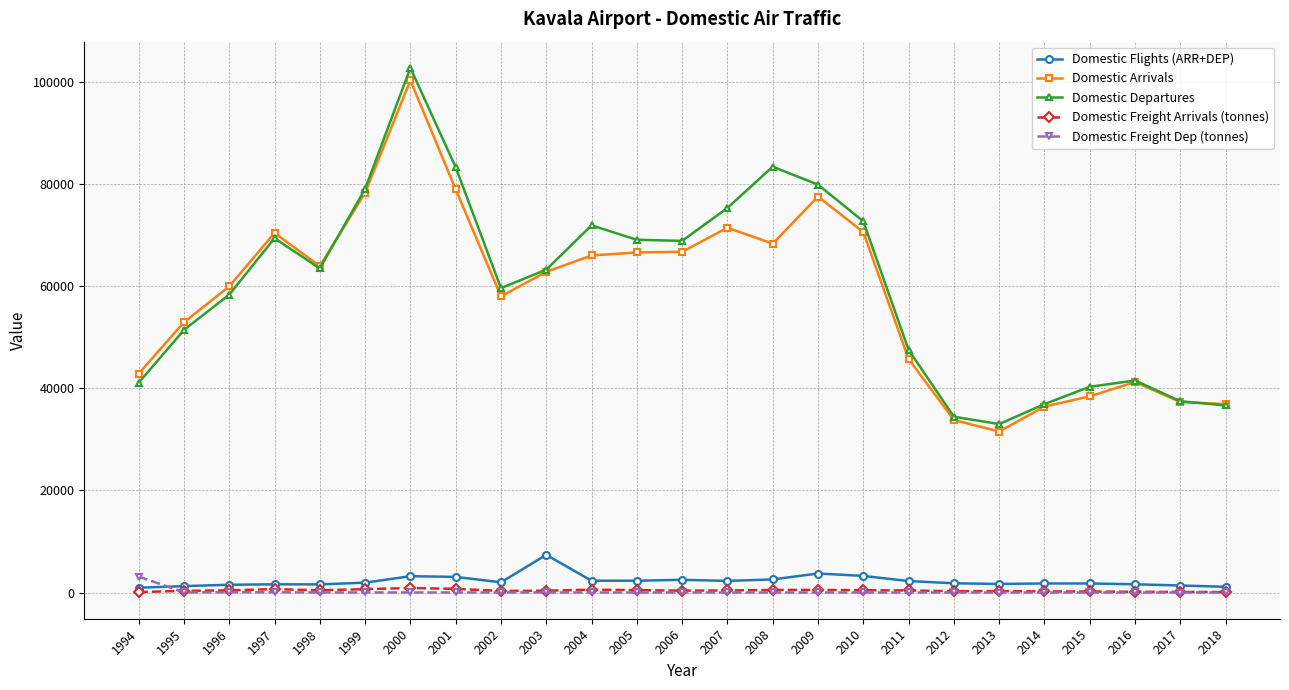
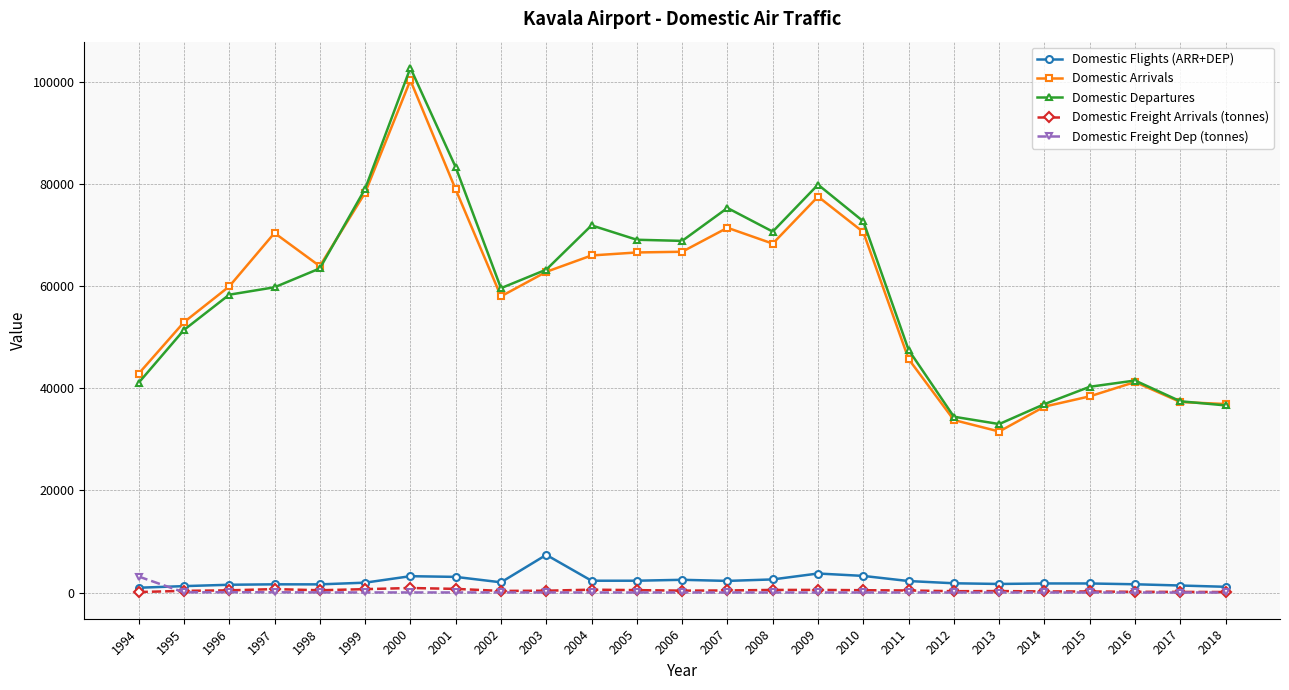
  {
    "Domestic Flights (ARR+DEP)": {
      "1994": 1000,
      "1995": 1000,
      "1996": 2000,
      "1997": 2000,
      "1998": 2000,
      "1999": 2000,
      "2000": 3000,
      "2001": 3000,
      "2002": 2000,
      "2003": 7000,
      "2004": 2000,
      "2005": 2000,
      "2006": 2000,
      "2007": 2000,
      "2008": 3000,
      "2009": 4000,
      "2010": 3000,
      "2011": 2000,
      "2012": 2000,
      "2013": 2000,
      "2014": 2000,
      "2015": 2000,
      "2016": 2000,
      "2017": 1000,
      "2018": 1000
    },
    "Domestic Arrivals": {
      "1994": 43000,
      "1995": 53000,
      "1996": 60000,
      "1997": 70000,
      "1999": 78000,
      "2000": 100000,
      "2001": 79000,
      "2002": 58000,
      "2004": 66000,
      "2005": 67000,
      "2006": 67000,
      "2007": 71000,
      "2008": 68000,
      "2009": 78000,
      "2010": 71000,
      "2011": 46000,
      "2012": 34000,
      "2013": 32000,
      "2015": 38000
    },
    "Domestic Departures": {
      "1994": 41000,
      "1995": 51000,
      "1996": 58000,
-     "1997": 69000,
+     "1997": 60000,
      "1999": 79000,
      "2000": 103000,
      "2001": 83000,
      "2002": 60000,
      "2004": 72000,
      "2005": 69000,
      "2006": 69000,
      "2007": 75000,
-     "2008": 83000,
+     "2008": 71000,
      "2009": 80000,
      "2010": 73000,
      "2011": 48000,
      "2012": 34000,
      "2013": 33000,
      "2015": 40000
    },
    "Domestic Freight Arrivals (tonnes)": {
      "1994": 0,
      "1997": 1000,
      "1999": 1000,
      "2000": 1000,
      "2001": 1000,
      "2004": 1000,
      "2008": 1000,
      "2009": 1000
    },
    "Domestic Freight Dep (tonnes)": {
      "1994": 3000,
      "1997": 0,
      "1999": 0,
      "2000": 0,
      "2001": 0,
      "2004": 0,
      "2008": 0,
      "2009": 0
    }
  }
